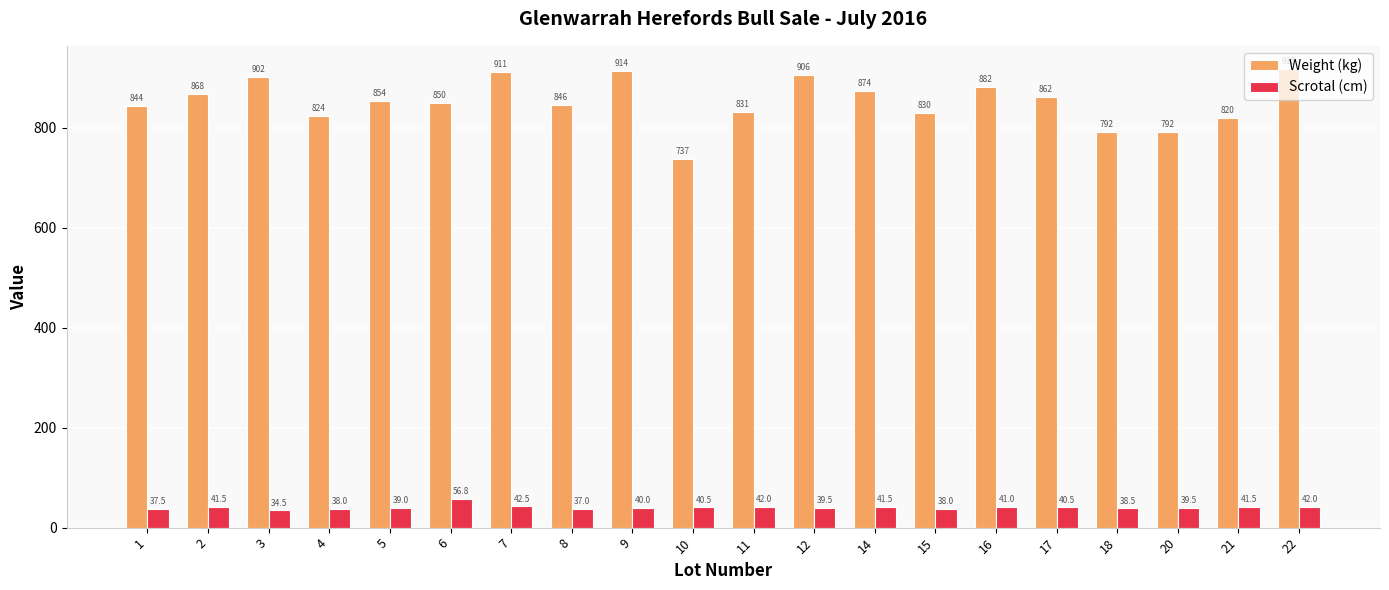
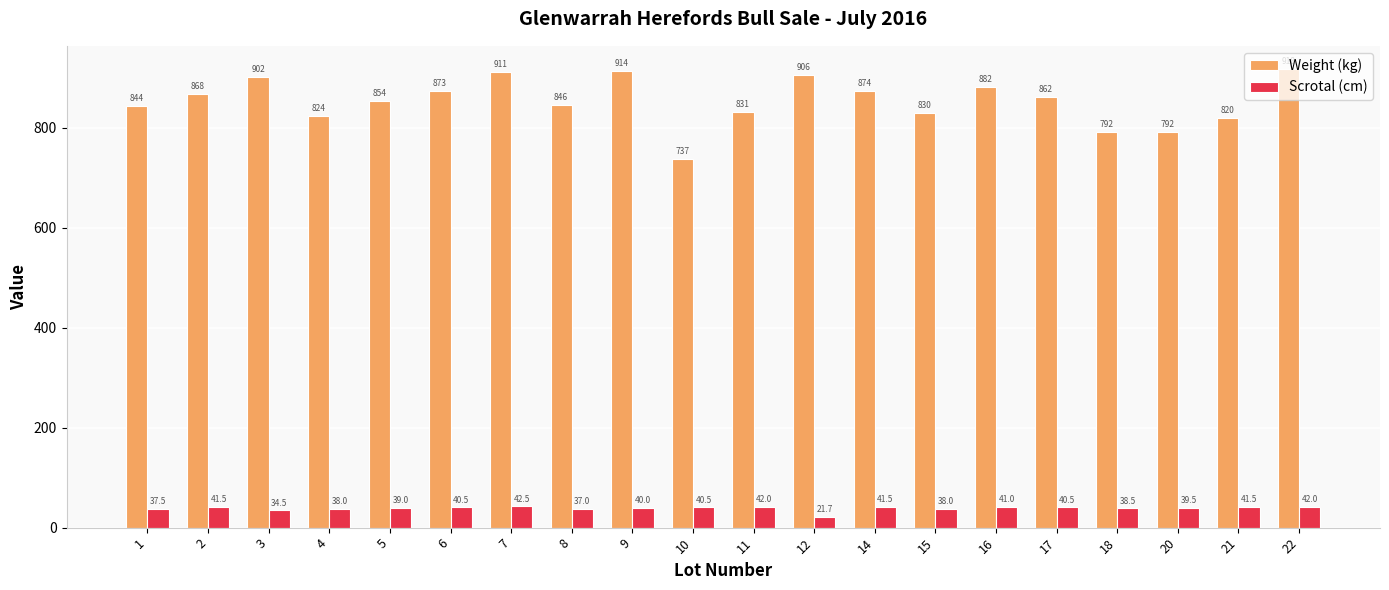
  {
    "Weight (kg)": {
      "1": 844,
      "2": 868,
      "3": 902,
      "4": 824,
      "5": 854,
-     "6": 850,
+     "6": 873,
      "7": 911,
      "8": 846,
      "9": 914,
      "10": 737,
      "11": 831,
      "12": 906,
      "14": 874,
      "15": 830,
      "16": 882,
      "17": 862,
      "18": 792,
      "20": 792,
      "21": 820
    },
    "Scrotal (cm)": {
      "1": 37.5,
      "2": 41.5,
      "3": 34.5,
      "4": 38.0,
      "5": 39.0,
-     "6": 56.8,
+     "6": 40.5,
      "7": 42.5,
      "8": 37.0,
      "9": 40.0,
      "10": 40.5,
      "11": 42.0,
-     "12": 39.5,
+     "12": 21.7,
      "14": 41.5,
      "15": 38.0,
      "16": 41.0,
      "17": 40.5,
      "18": 38.5,
      "20": 39.5,
      "21": 41.5,
      "22": 42.0
    }
  }
